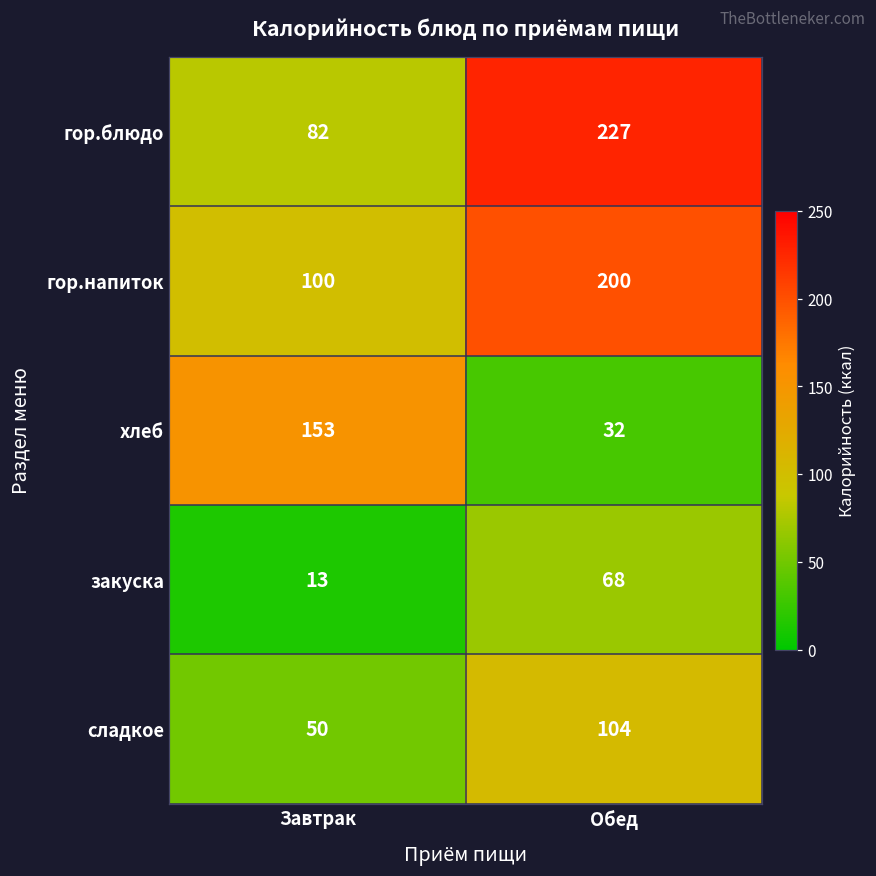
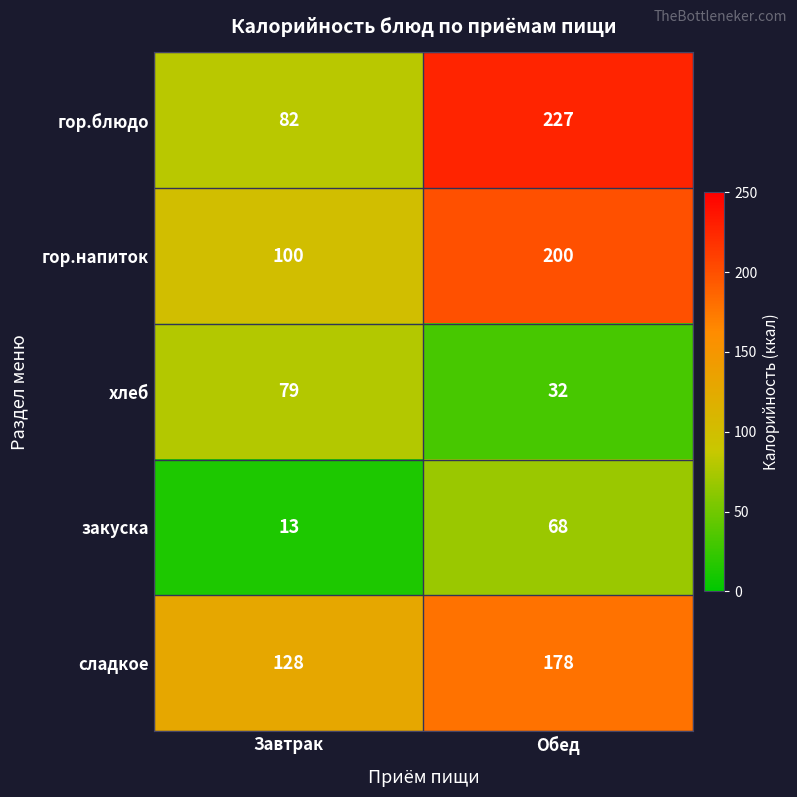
  {
    "гор.блюдо": {
      "Завтрак": 82,
      "Обед": 227
    },
    "гор.напиток": {
      "Завтрак": 100,
      "Обед": 200
    },
    "хлеб": {
-     "Завтрак": 153,
+     "Завтрак": 79,
      "Обед": 32
    },
    "закуска": {
      "Завтрак": 13,
      "Обед": 68
    },
    "сладкое": {
-     "Завтрак": 50,
-     "Обед": 104
+     "Завтрак": 128,
+     "Обед": 178
    }
  }
